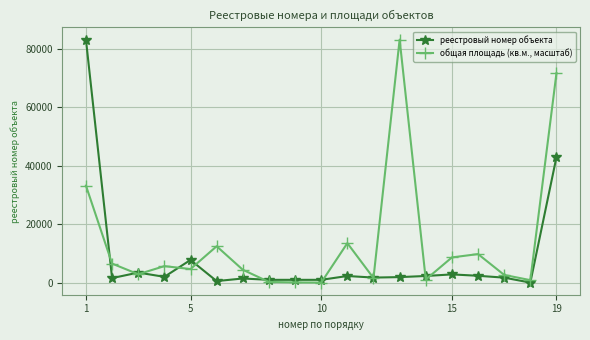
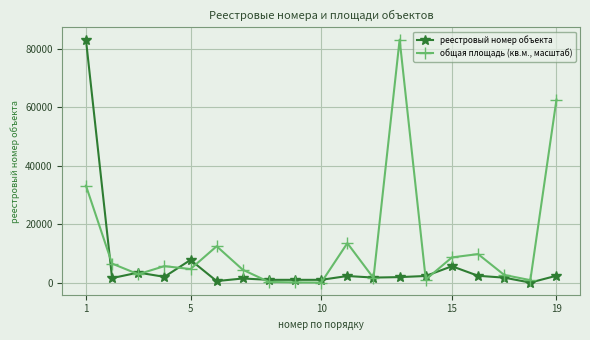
  {
    "реестровый номер объекта": {
      "1": 83000,
      "5": 8000,
      "10": 1000,
-     "15": 3000,
-     "19": 43000
+     "15": 6000,
+     "19": 2000
    },
    "общая площадь (кв.м., масштаб)": {
      "1": 33000,
      "5": 5000,
      "10": 0,
      "15": 9000,
-     "19": 72000
+     "19": 63000
    }
  }
